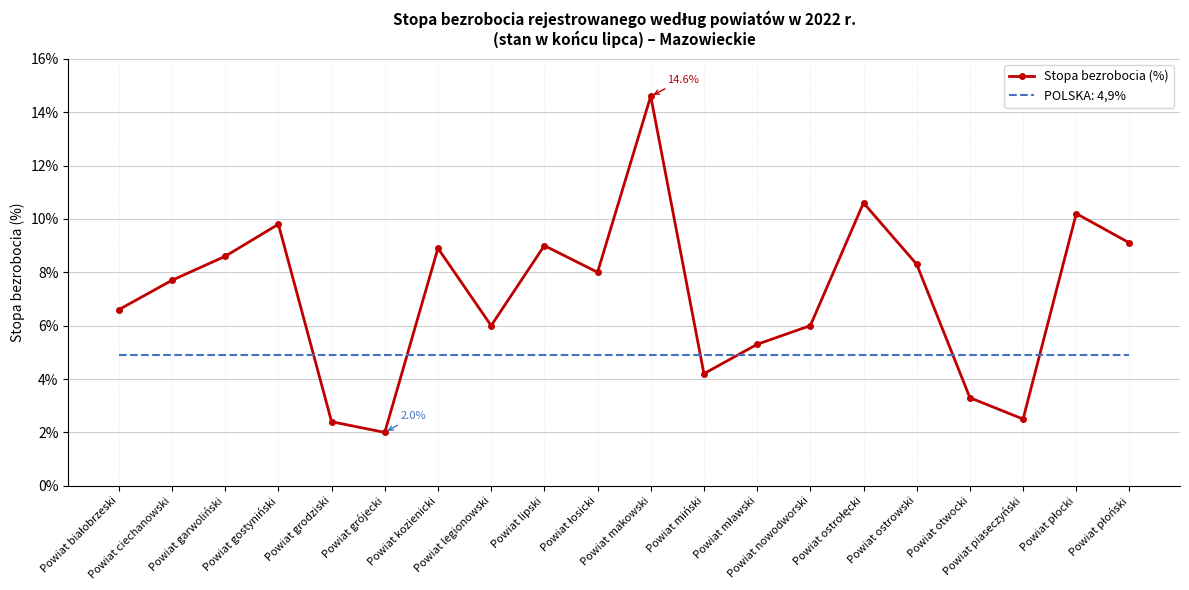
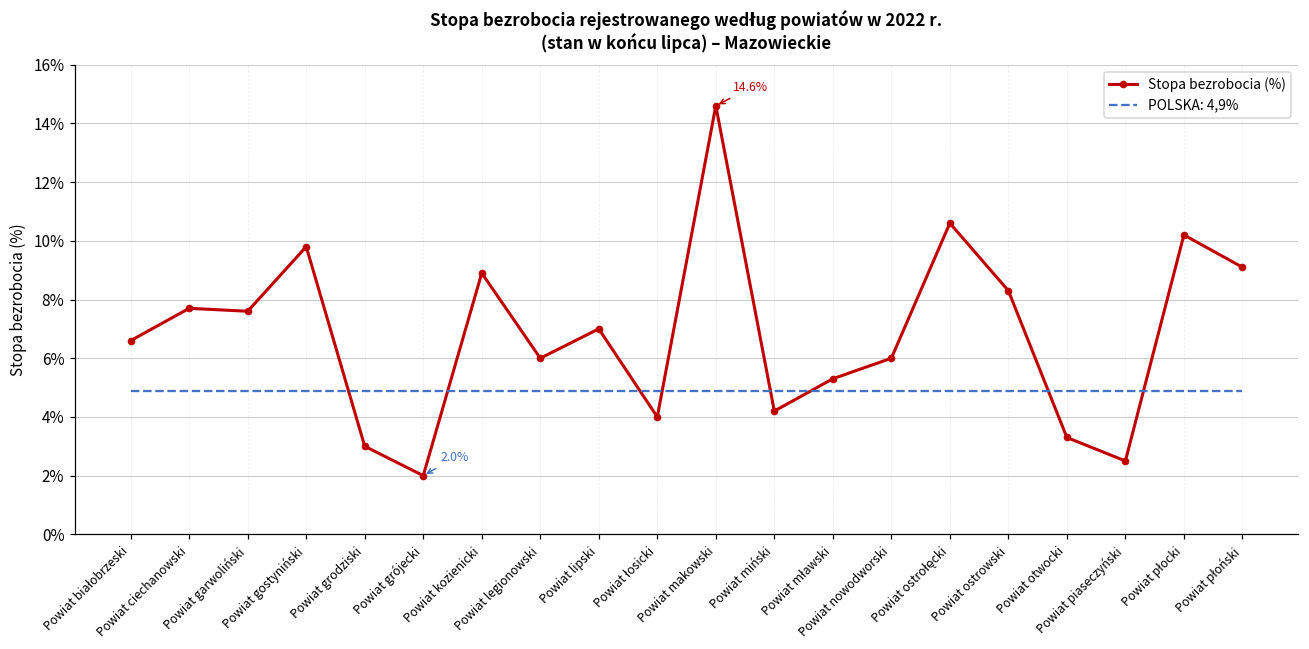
  {
    "Stopa bezrobocia (%)": {
      "Powiat białobrzeski": "6.6%",
      "Powiat ciechanowski": "7.7%",
-     "Powiat garwoliński": "8.6%",
+     "Powiat garwoliński": "7.6%",
      "Powiat gostyniński": "9.8%",
-     "Powiat grodziski": "2.4%",
+     "Powiat grodziski": "3.0%",
      "Powiat kozienicki": "8.9%",
      "Powiat legionowski": "6.0%",
-     "Powiat lipski": "9%",
-     "Powiat łosicki": "8%",
+     "Powiat lipski": "7%",
+     "Powiat łosicki": "4%",
      "Powiat miński": "4.2%",
      "Powiat mławski": "5.3%",
      "Powiat nowodworski": "6.0%",
      "Powiat ostrołęcki": "10.6%",
      "Powiat ostrowski": "8.3%",
      "Powiat otwocki": "3.3%",
      "Powiat piaseczyński": "2.5%",
      "Powiat płocki": "10.2%",
      "Powiat płoński": "9.1%"
    },
    "POLSKA: 4,9%": {
      "Powiat białobrzeski": "4.9%",
      "Powiat ciechanowski": "4.9%",
      "Powiat garwoliński": "4.9%",
      "Powiat gostyniński": "4.9%",
      "Powiat grodziski": "4.9%",
      "Powiat grójecki": "4.9%",
      "Powiat kozienicki": "4.9%",
      "Powiat legionowski": "4.9%",
      "Powiat lipski": "4.9%",
      "Powiat łosicki": "4.9%",
      "Powiat makowski": "4.9%",
      "Powiat miński": "4.9%",
      "Powiat mławski": "4.9%",
      "Powiat nowodworski": "4.9%",
      "Powiat ostrołęcki": "4.9%",
      "Powiat ostrowski": "4.9%",
      "Powiat otwocki": "4.9%",
      "Powiat piaseczyński": "4.9%",
      "Powiat płocki": "4.9%",
      "Powiat płoński": "4.9%"
    }
  }
